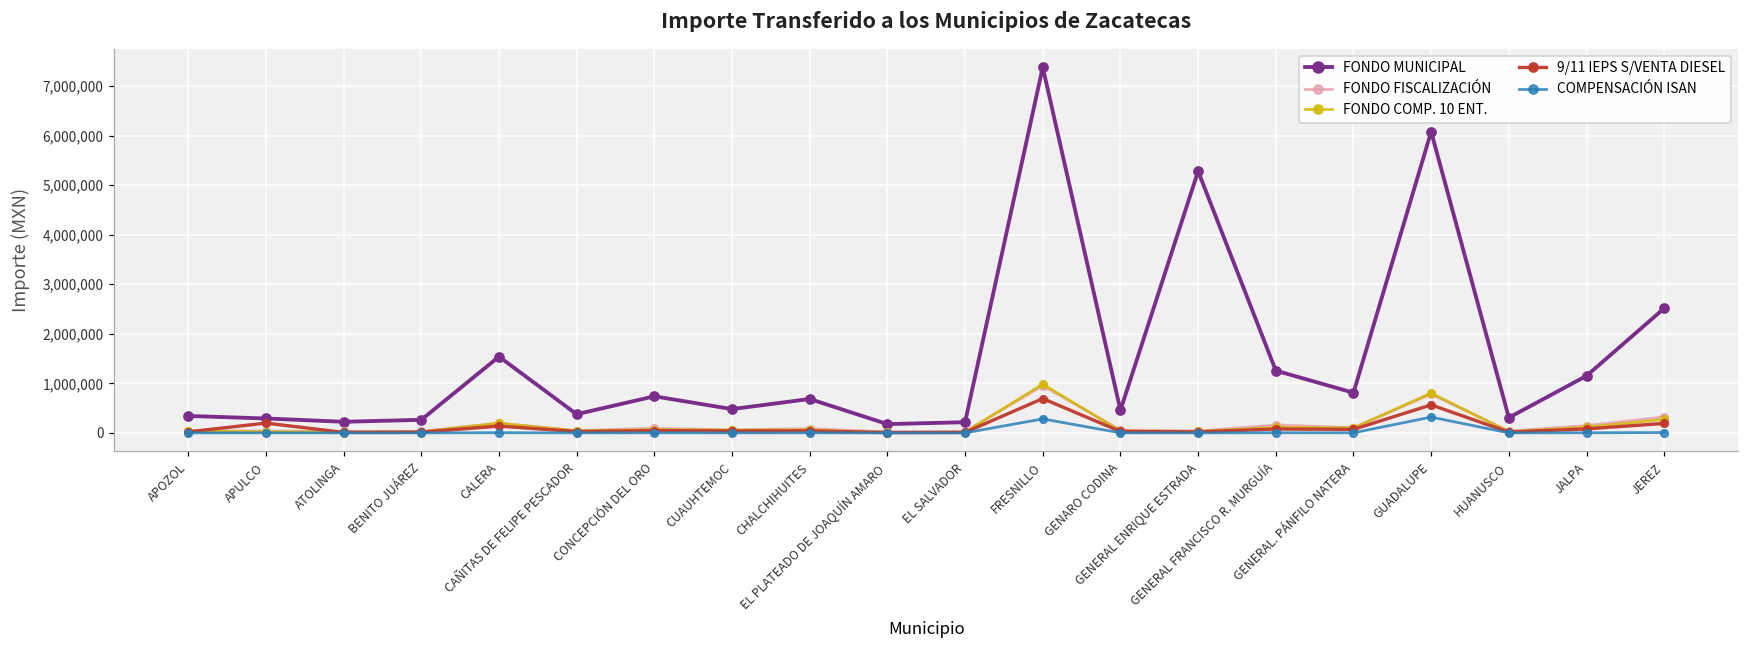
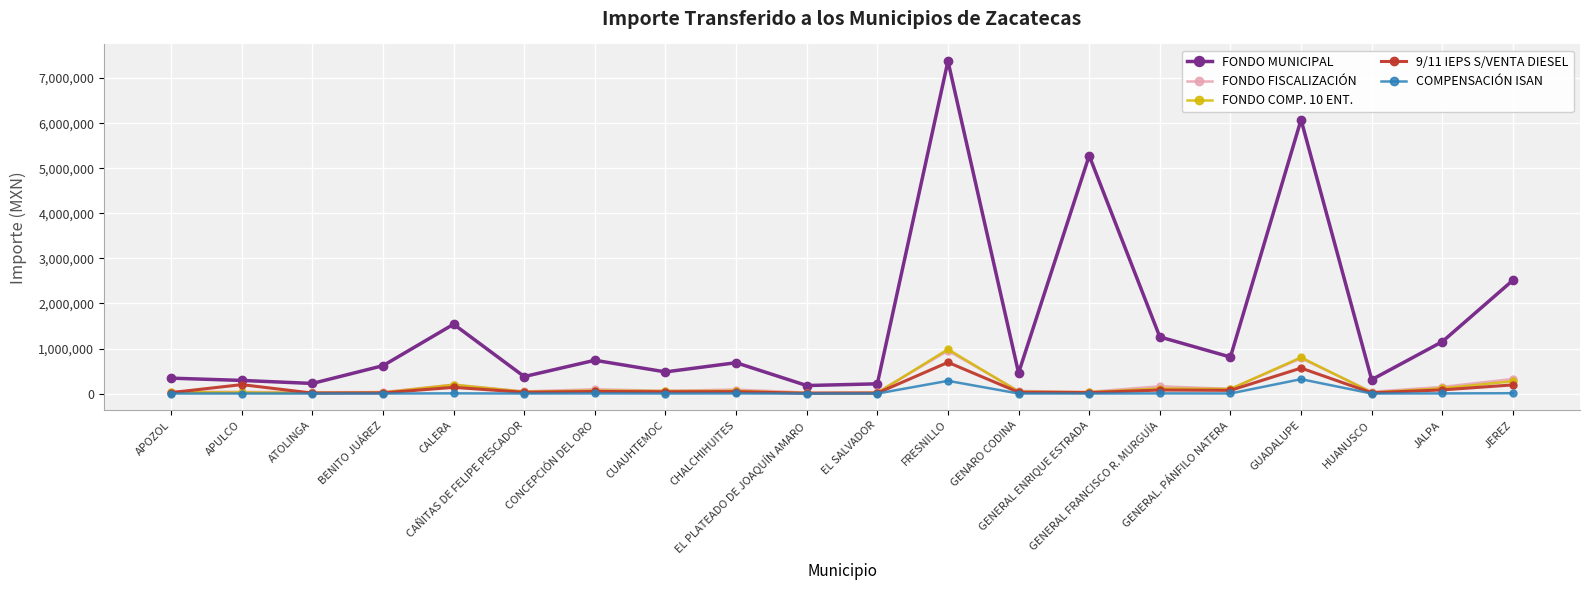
  {
    "FONDO MUNICIPAL": {
      "APOZOL": "300,000",
      "APULCO": "300,000",
      "ATOLINGA": "200,000",
-     "BENITO JUÁREZ": "300,000",
+     "BENITO JUÁREZ": "600,000",
      "CALERA": "1,500,000",
      "CAÑITAS DE FELIPE PESCADOR": "400,000",
      "CONCEPCIÓN DEL ORO": "700,000",
      "CUAUHTEMOC": "500,000",
      "CHALCHIHUITES": "700,000",
      "EL PLATEADO DE JOAQUÍN AMARO": "200,000",
      "EL SALVADOR": "200,000",
      "FRESNILLO": "7,400,000",
      "GENARO CODINA": "500,000",
      "GENERAL ENRIQUE ESTRADA": "5,300,000",
      "GENERAL FRANCISCO R. MURGUÍA": "1,300,000",
      "GENERAL. PÁNFILO NATERA": "800,000",
      "GUADALUPE": "6,100,000",
      "HUANUSCO": "300,000",
      "JALPA": "1,200,000",
      "JEREZ": "2,500,000"
    },
    "9/11 IEPS S/VENTA DIESEL": {
      "APULCO": "200,000",
      "CALERA": "100,000",
      "FRESNILLO": "700,000",
      "GUADALUPE": "600,000",
      "JEREZ": "200,000"
    },
    "COMPENSACIÓN ISAN": {
      "CALERA": "0",
      "FRESNILLO": "300,000",
      "GENERAL FRANCISCO R. MURGUÍA": "0",
      "GENERAL. PÁNFILO NATERA": "0",
      "GUADALUPE": "300,000",
      "JALPA": "0",
      "JEREZ": "0"
    }
  }
